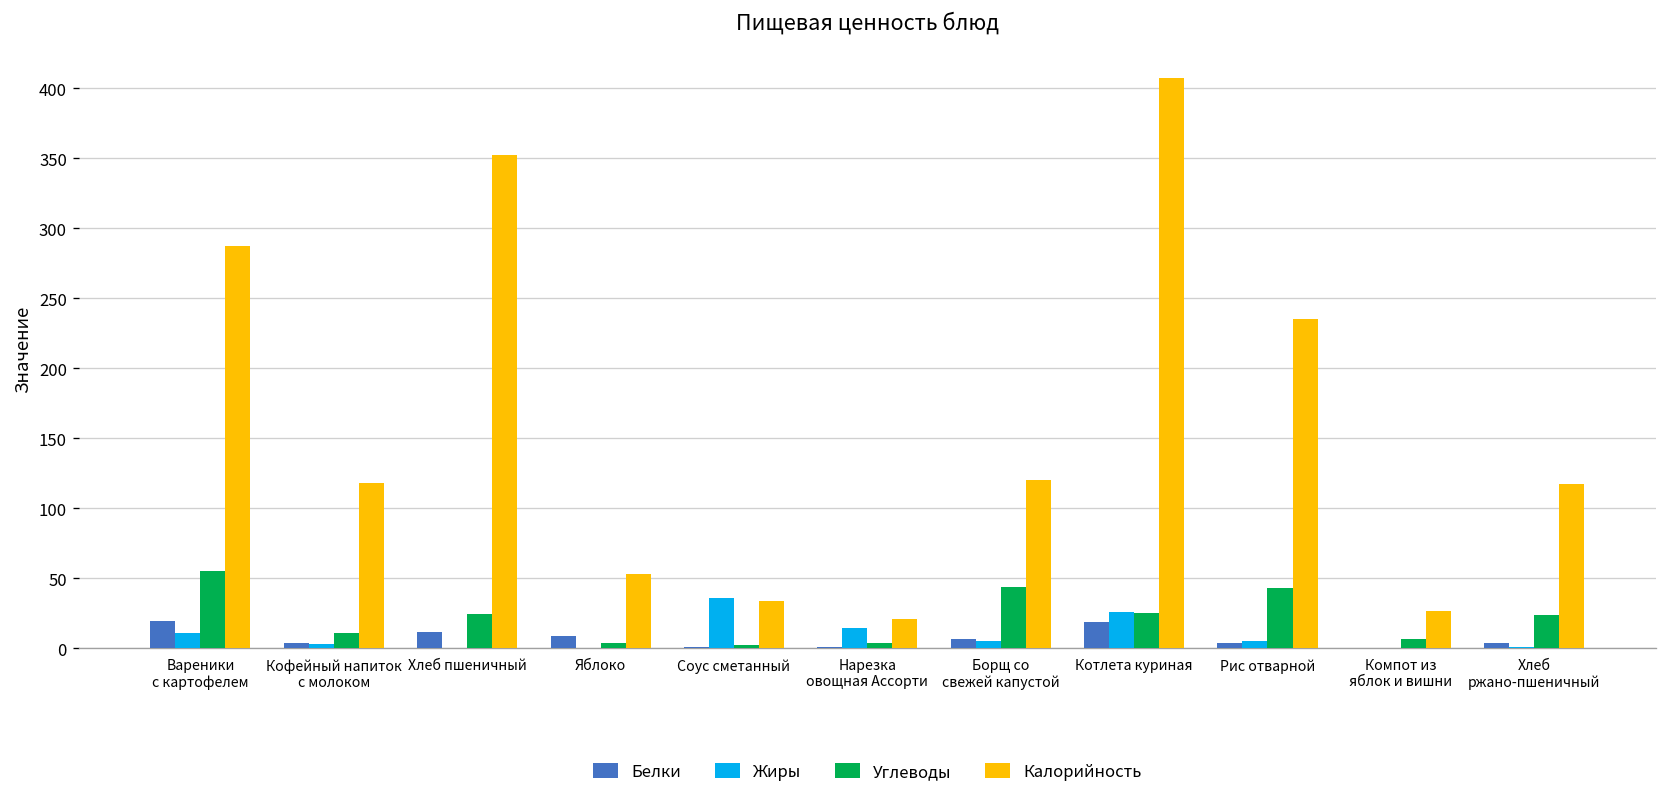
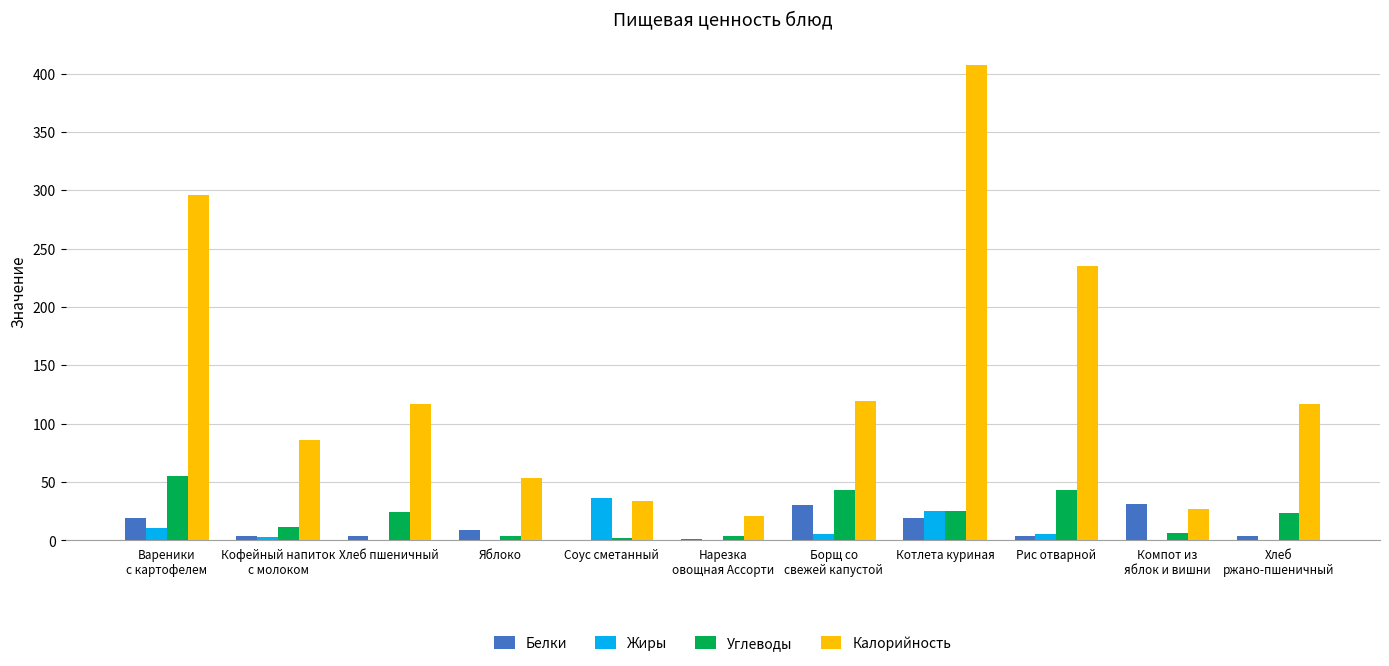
  {
    "Белки": {
      "Вареники с картофелем": 20,
      "Кофейный напиток с молоком": 4,
-     "Хлеб пшеничный": 12,
+     "Хлеб пшеничный": 4,
      "Яблоко": 9,
-     "Борщ со свежей капустой": 6,
+     "Борщ со свежей капустой": 31,
      "Котлета куриная": 19,
      "Рис отварной": 4,
-     "Компот из яблок и вишни": 0,
+     "Компот из яблок и вишни": 31,
      "Хлеб ржано-пшеничный": 4
    },
    "Жиры": {
      "Вареники с картофелем": 11,
      "Кофейный напиток с молоком": 3,
      "Соус сметанный": 36,
-     "Нарезка овощная Ассорти": 15,
+     "Нарезка овощная Ассорти": 0,
      "Борщ со свежей капустой": 6,
      "Котлета куриная": 26,
      "Рис отварной": 5
    },
    "Углеводы": {
      "Вареники с картофелем": 55,
      "Кофейный напиток с молоком": 11,
      "Хлеб пшеничный": 25,
      "Яблоко": 4,
      "Соус сметанный": 2,
      "Нарезка овощная Ассорти": 4,
      "Борщ со свежей капустой": 44,
      "Котлета куриная": 25,
      "Рис отварной": 43,
      "Компот из яблок и вишни": 6,
      "Хлеб ржано-пшеничный": 24
    },
    "Калорийность": {
-     "Вареники с картофелем": 287,
-     "Кофейный напиток с молоком": 118,
-     "Хлеб пшеничный": 353,
+     "Вареники с картофелем": 296,
+     "Кофейный напиток с молоком": 86,
+     "Хлеб пшеничный": 117,
      "Яблоко": 53,
      "Соус сметанный": 34,
      "Нарезка овощная Ассорти": 21,
      "Борщ со свежей капустой": 120,
      "Котлета куриная": 408,
      "Рис отварной": 235,
      "Компот из яблок и вишни": 27,
      "Хлеб ржано-пшеничный": 117
    }
  }
